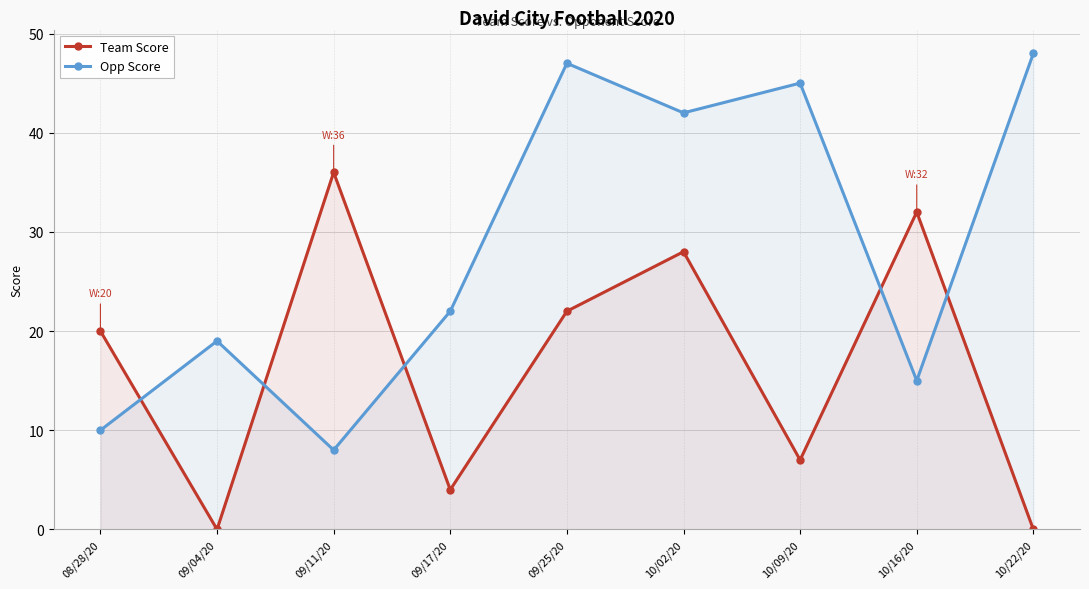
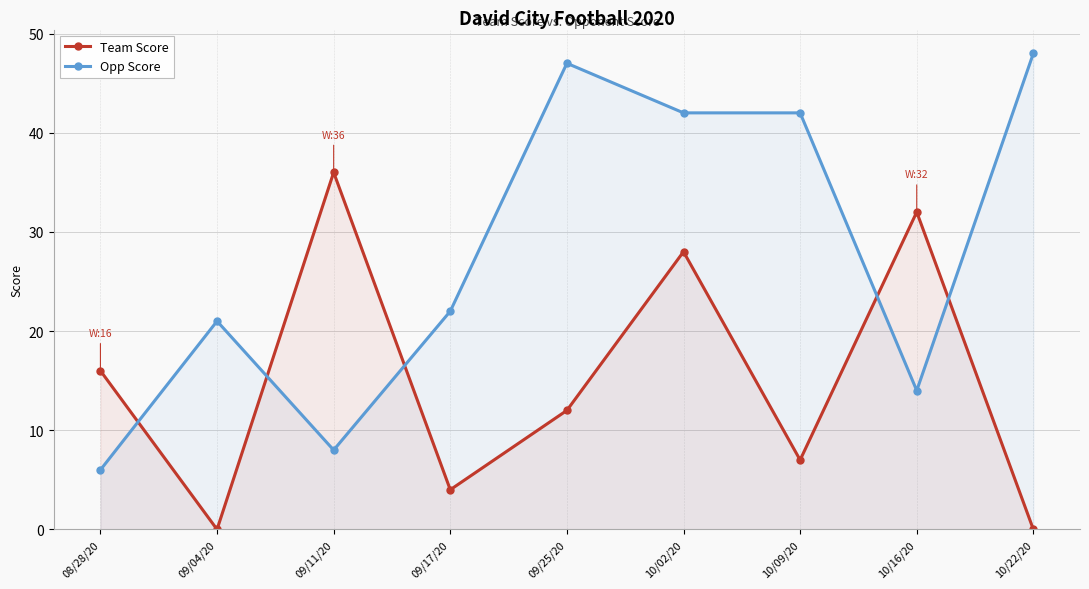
  {
    "Team Score": {
-     "08/28/20": 20,
+     "08/28/20": 16,
      "09/11/20": 36,
-     "09/25/20": 22,
+     "09/25/20": 12,
      "10/16/20": 32
    },
    "Opp Score": {
-     "08/28/20": 10,
-     "09/04/20": 19,
+     "08/28/20": 6,
+     "09/04/20": 21,
      "09/11/20": 8,
      "09/17/20": 22,
      "09/25/20": 47,
      "10/02/20": 42,
-     "10/09/20": 45,
-     "10/16/20": 15,
+     "10/09/20": 42,
+     "10/16/20": 14,
      "10/22/20": 48
    }
  }
